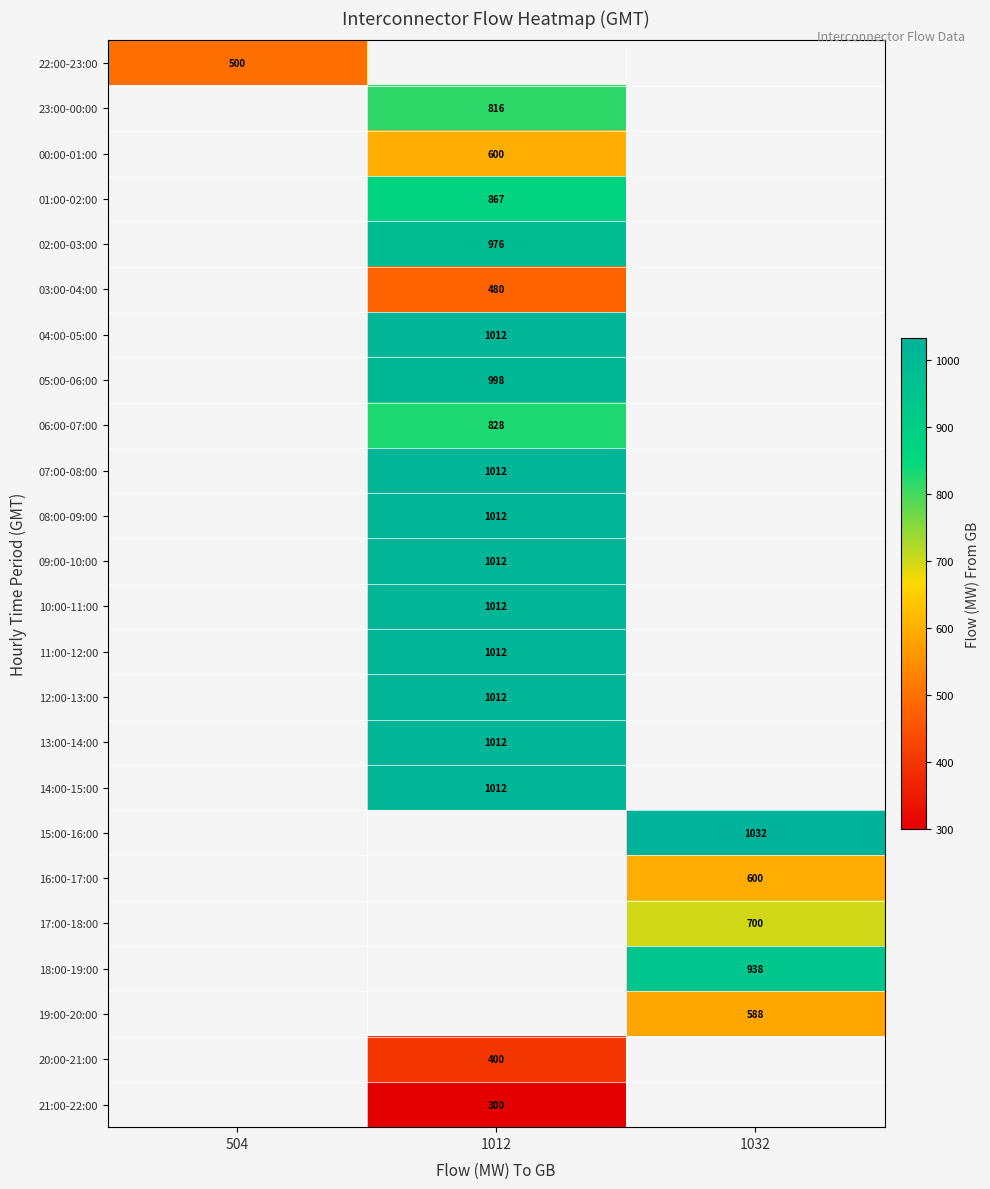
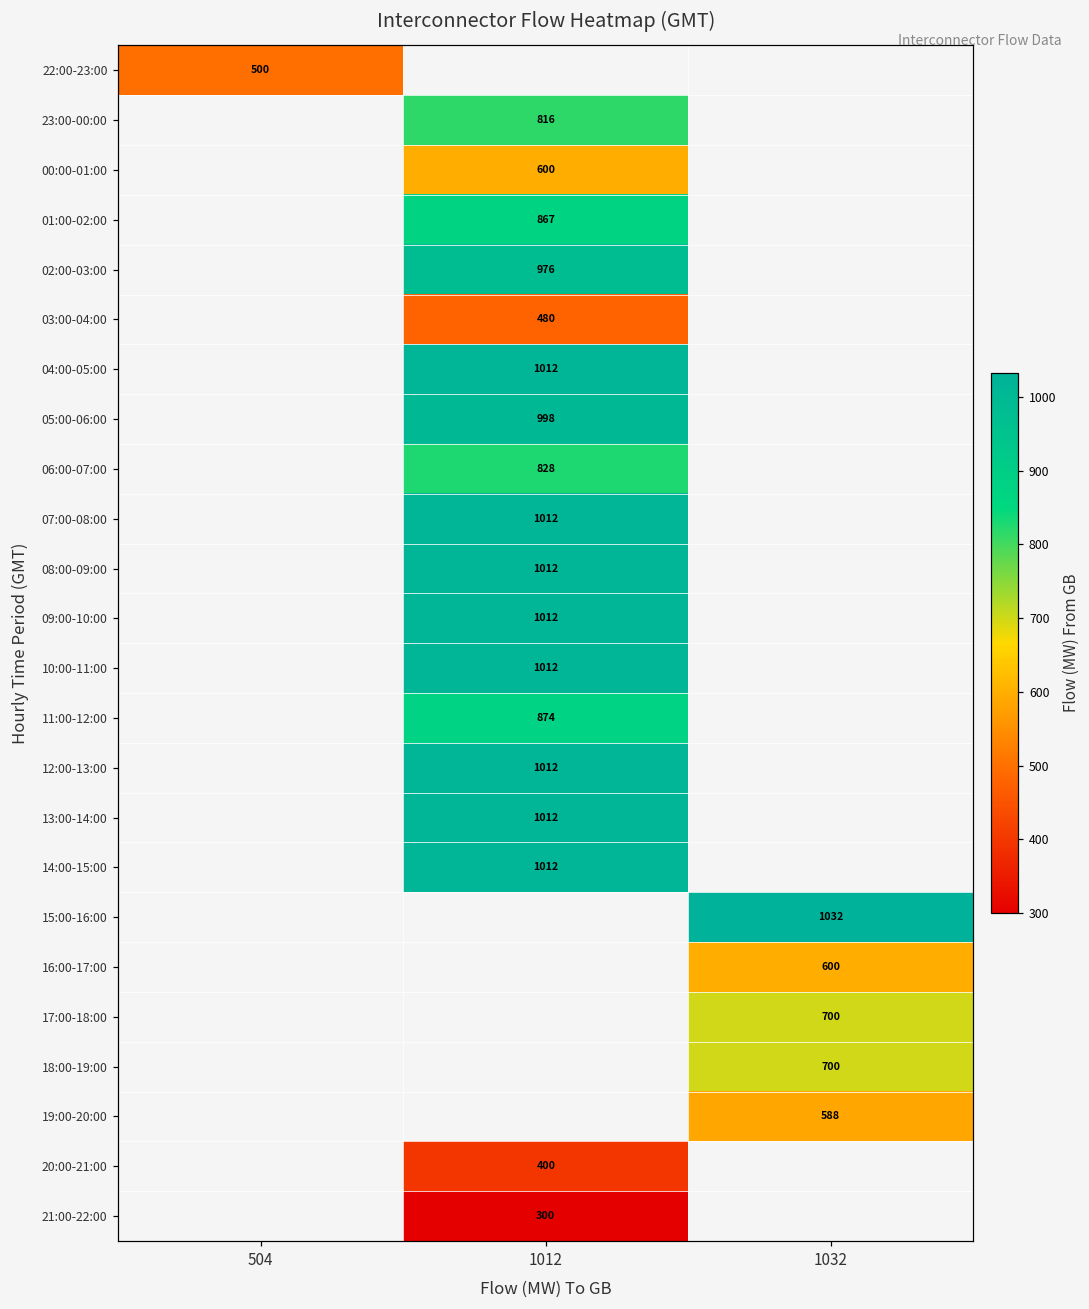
  {
    "22:00-23:00": {
      "504": 500
    },
    "23:00-00:00": {
      "1012": 816
    },
    "00:00-01:00": {
      "1012": 600
    },
    "01:00-02:00": {
      "1012": 867
    },
    "02:00-03:00": {
      "1012": 976
    },
    "03:00-04:00": {
      "1012": 480
    },
    "04:00-05:00": {
      "1012": 1012
    },
    "05:00-06:00": {
      "1012": 998
    },
    "06:00-07:00": {
      "1012": 828
    },
    "07:00-08:00": {
      "1012": 1012
    },
    "08:00-09:00": {
      "1012": 1012
    },
    "09:00-10:00": {
      "1012": 1012
    },
    "10:00-11:00": {
      "1012": 1012
    },
    "11:00-12:00": {
-     "1012": 1012
+     "1012": 874
    },
    "12:00-13:00": {
      "1012": 1012
    },
    "13:00-14:00": {
      "1012": 1012
    },
    "14:00-15:00": {
      "1012": 1012
    },
    "15:00-16:00": {
      "1032": 1032
    },
    "16:00-17:00": {
      "1032": 600
    },
    "17:00-18:00": {
      "1032": 700
    },
    "18:00-19:00": {
-     "1032": 938
+     "1032": 700
    },
    "19:00-20:00": {
      "1032": 588
    },
    "20:00-21:00": {
      "1012": 400
    },
    "21:00-22:00": {
      "1012": 300
    }
  }
